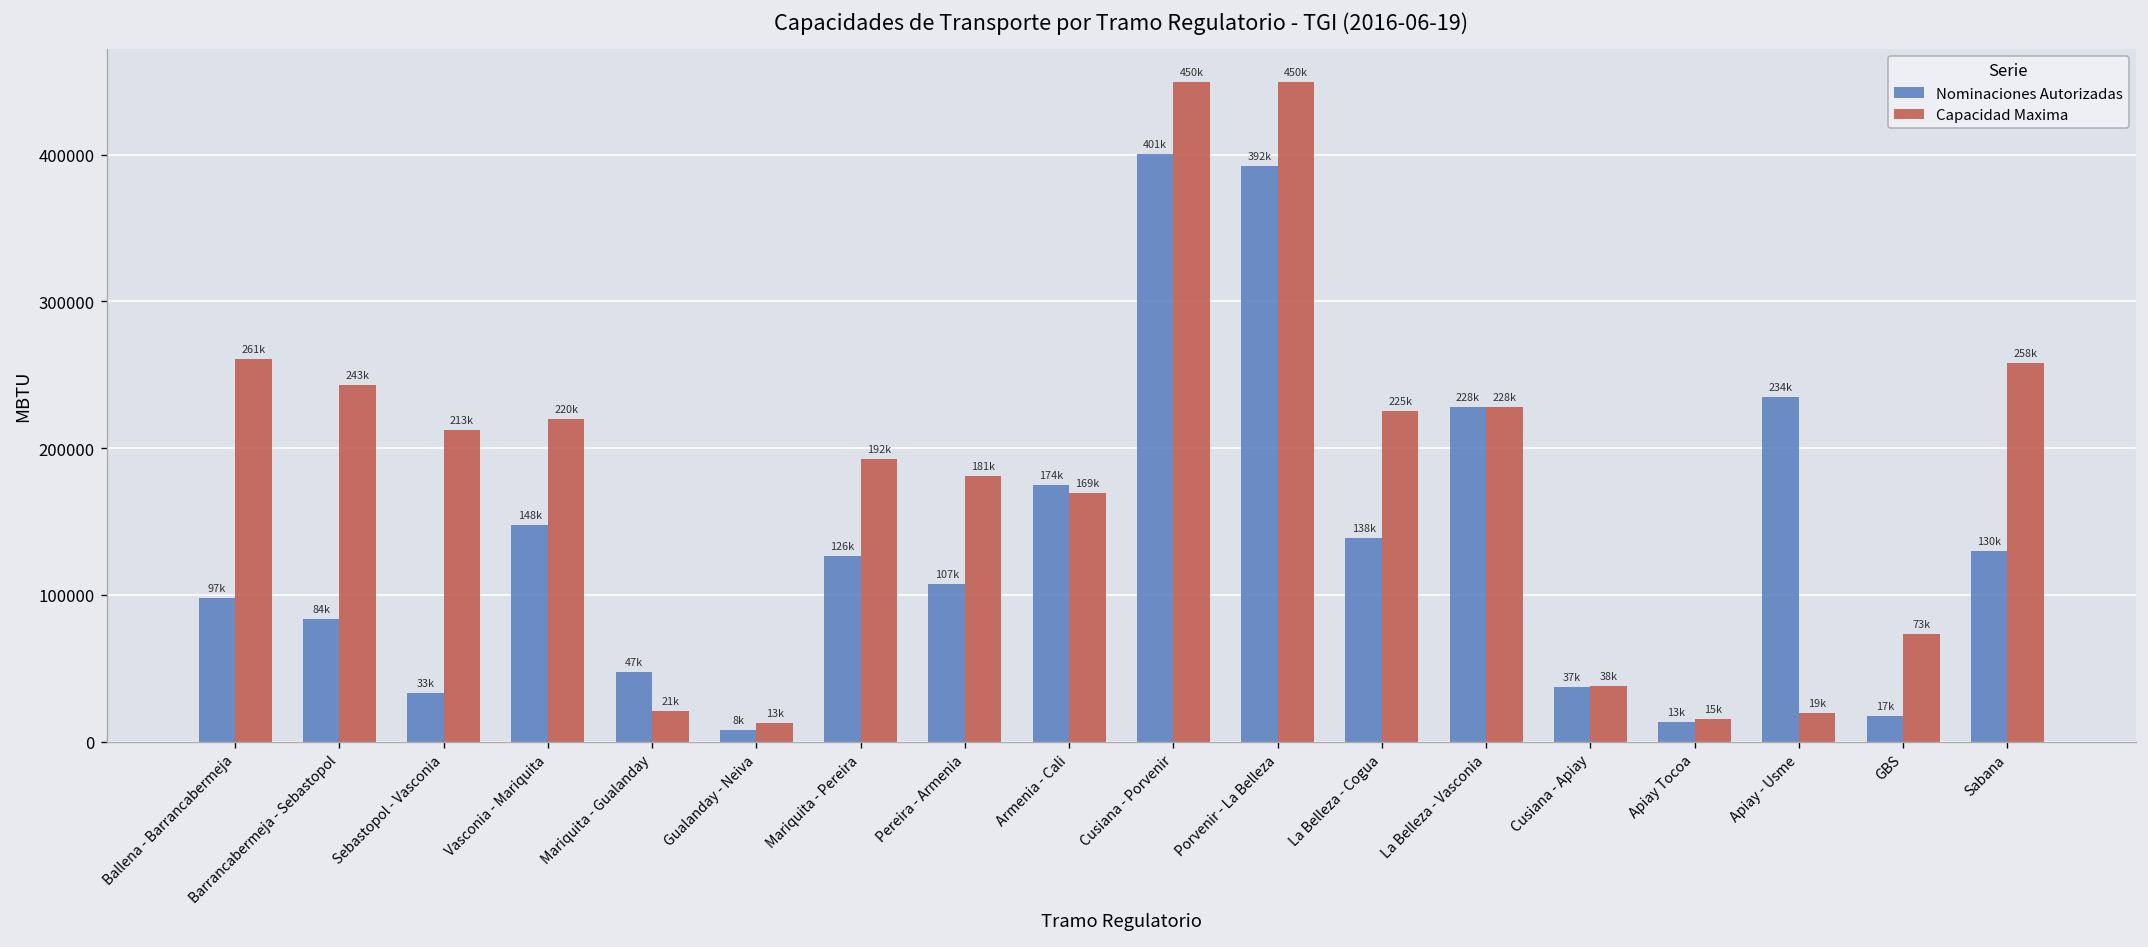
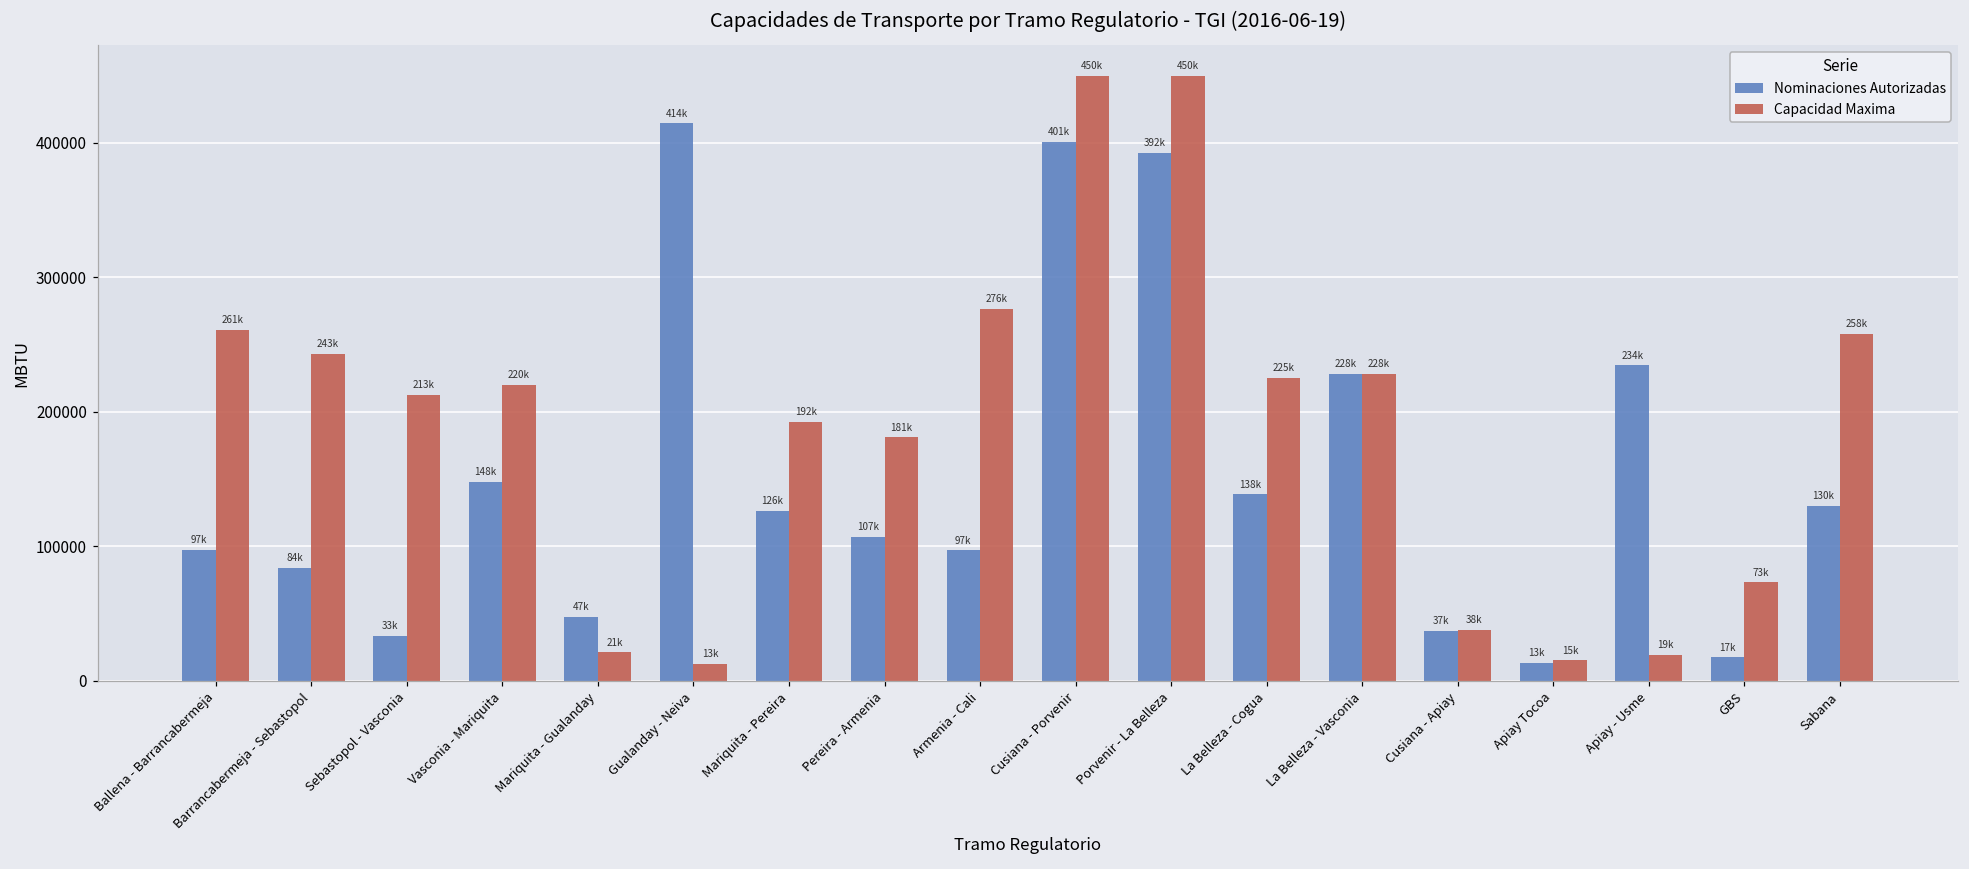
  {
    "Nominaciones Autorizadas": {
      "Ballena - Barrancabermeja": "97k",
      "Barrancabermeja - Sebastopol": "84k",
      "Sebastopol - Vasconia": "33k",
      "Vasconia - Mariquita": "148k",
      "Mariquita - Gualanday": "47k",
-     "Gualanday - Neiva": "8k",
+     "Gualanday - Neiva": "414k",
      "Mariquita - Pereira": "126k",
      "Pereira - Armenia": "107k",
-     "Armenia - Cali": "174k",
+     "Armenia - Cali": "97k",
      "Cusiana - Porvenir": "401k",
      "Porvenir - La Belleza": "392k",
      "La Belleza - Cogua": "138k",
      "La Belleza - Vasconia": "228k",
      "Cusiana - Apiay": "37k",
      "Apiay Tocoa": "13k",
      "Apiay - Usme": "234k",
      "GBS": "17k",
      "Sabana": "130k"
    },
    "Capacidad Maxima": {
      "Ballena - Barrancabermeja": "261k",
      "Barrancabermeja - Sebastopol": "243k",
      "Sebastopol - Vasconia": "213k",
      "Vasconia - Mariquita": "220k",
      "Mariquita - Gualanday": "21k",
      "Gualanday - Neiva": "13k",
      "Mariquita - Pereira": "192k",
      "Pereira - Armenia": "181k",
-     "Armenia - Cali": "169k",
+     "Armenia - Cali": "276k",
      "Cusiana - Porvenir": "450k",
      "Porvenir - La Belleza": "450k",
      "La Belleza - Cogua": "225k",
      "La Belleza - Vasconia": "228k",
      "Cusiana - Apiay": "38k",
      "Apiay Tocoa": "15k",
      "Apiay - Usme": "19k",
      "GBS": "73k",
      "Sabana": "258k"
    }
  }
